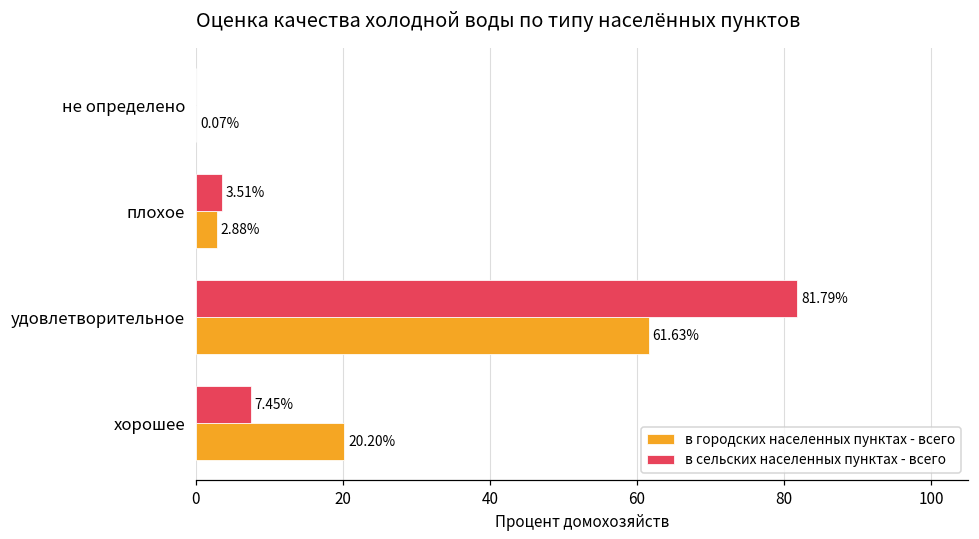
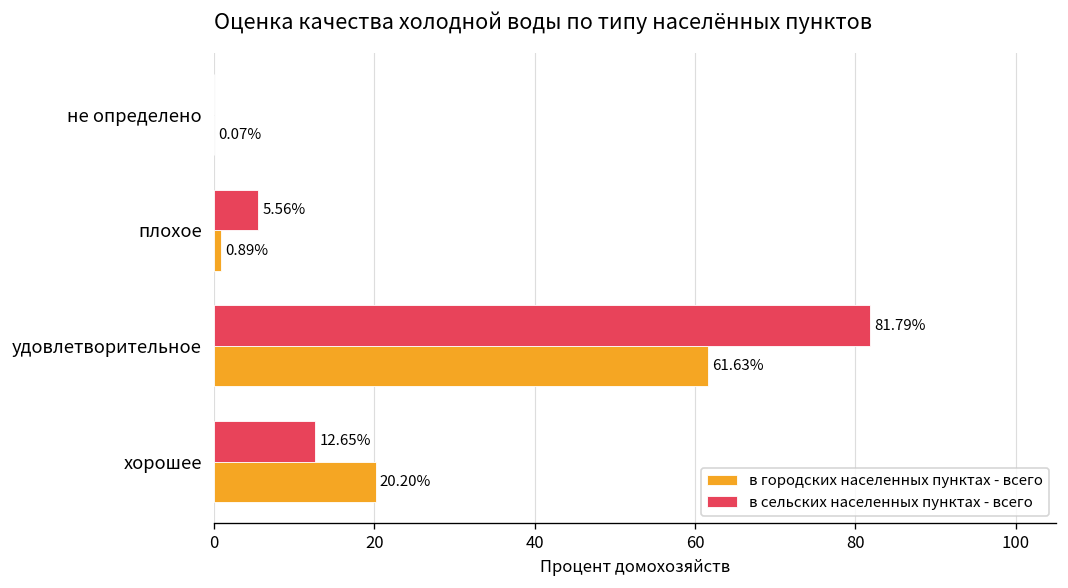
  {
    "в городских населенных пунктах - всего": {
      "не определено": "0.07%",
-     "плохое": "2.88%",
+     "плохое": "0.89%",
      "удовлетворительное": "61.63%",
      "хорошее": "20.20%"
    },
    "в сельских населенных пунктах - всего": {
-     "плохое": "3.51%",
+     "плохое": "5.56%",
      "удовлетворительное": "81.79%",
-     "хорошее": "7.45%"
+     "хорошее": "12.65%"
    }
  }
